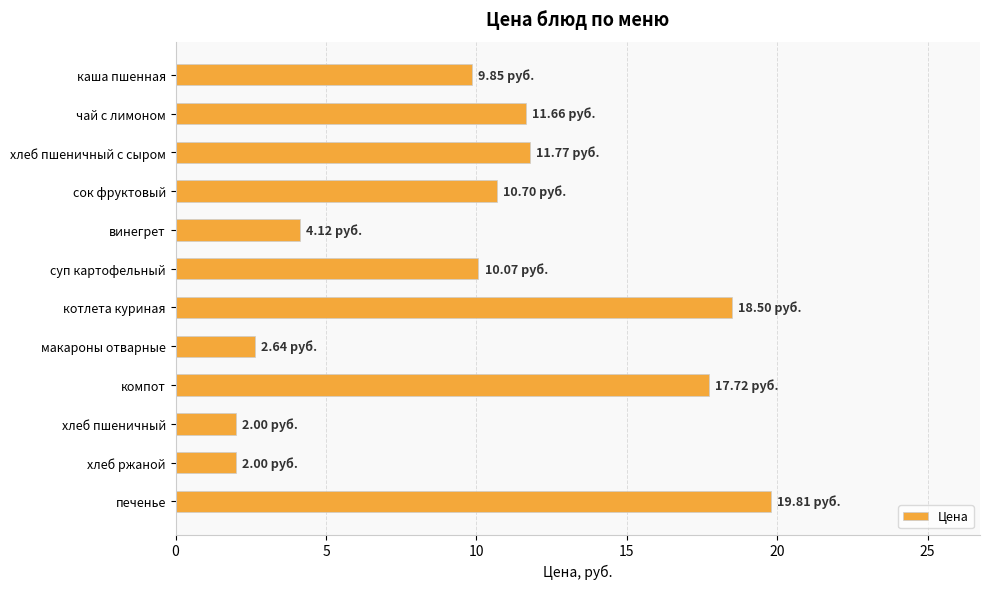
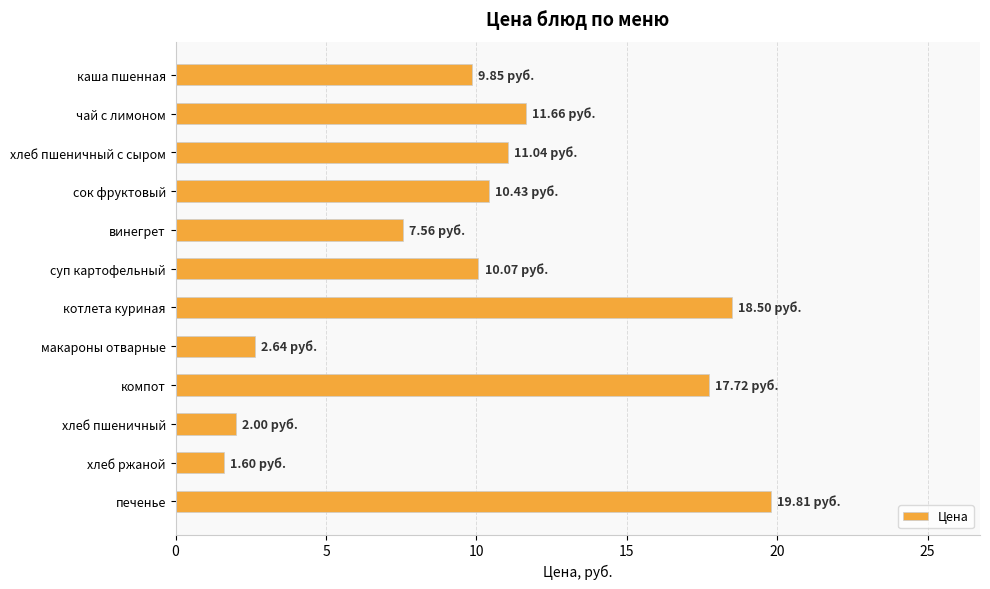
  {
    "каша пшенная": 9.85,
    "чай с лимоном": 11.66,
-   "хлеб пшеничный с сыром": 11.77,
-   "сок фруктовый": 10.70,
-   "винегрет": 4.12,
+   "хлеб пшеничный с сыром": 11.04,
+   "сок фруктовый": 10.43,
+   "винегрет": 7.56,
    "суп картофельный": 10.07,
    "котлета куриная": 18.50,
    "макароны отварные": 2.64,
    "компот": 17.72,
    "хлеб пшеничный": 2.00,
-   "хлеб ржаной": 2.00,
+   "хлеб ржаной": 1.60,
    "печенье": 19.81
  }
